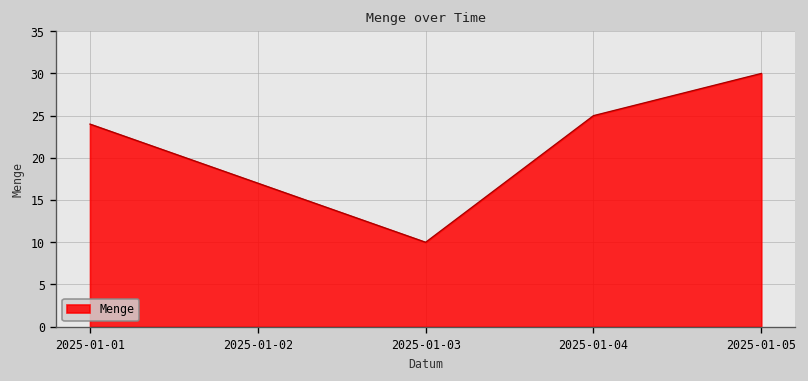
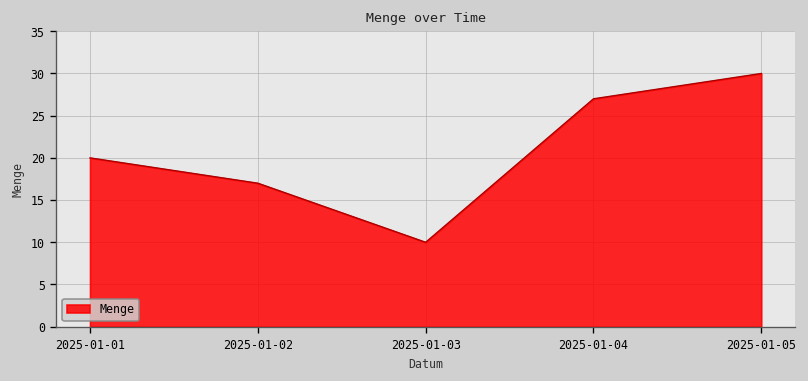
  {
-   "2025-01-01": 24,
+   "2025-01-01": 20,
    "2025-01-02": 17,
    "2025-01-03": 10,
-   "2025-01-04": 25,
+   "2025-01-04": 27,
    "2025-01-05": 30
  }
